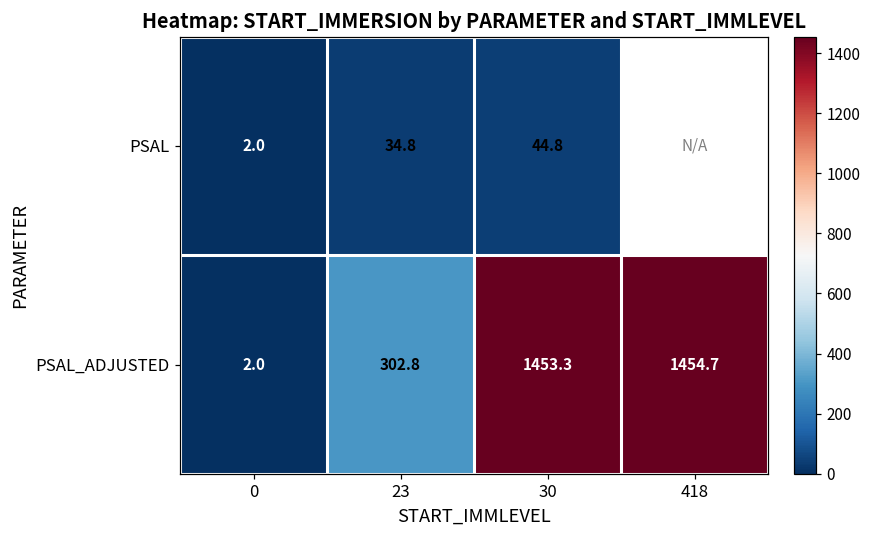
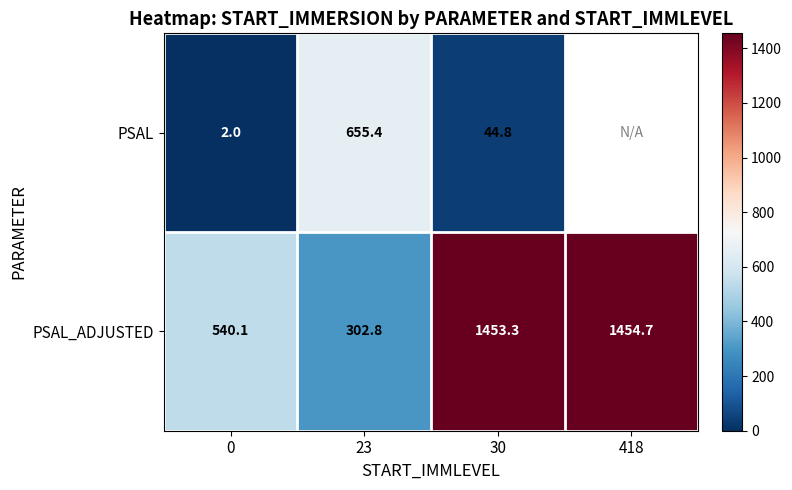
  {
    "PSAL": {
      "0": 2.0,
-     "23": 34.8,
+     "23": 655.4,
      "30": 44.8
    },
    "PSAL_ADJUSTED": {
-     "0": 2.0,
+     "0": 540.1,
      "23": 302.8,
      "30": 1453.3,
      "418": 1454.7
    }
  }
